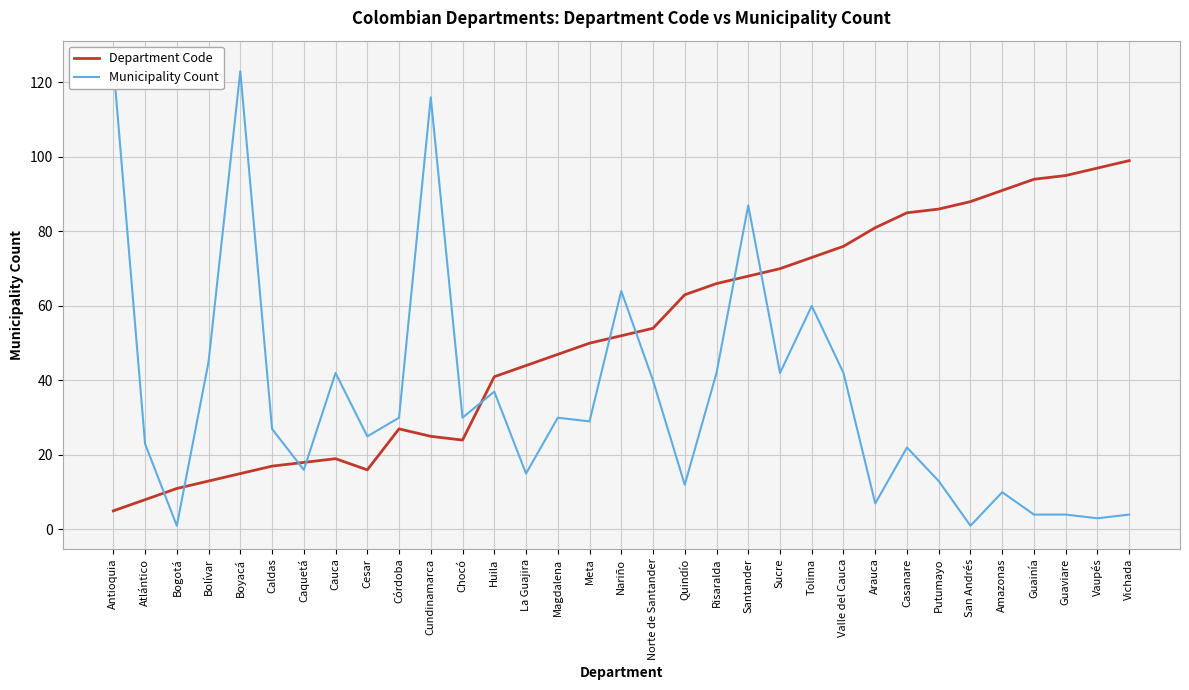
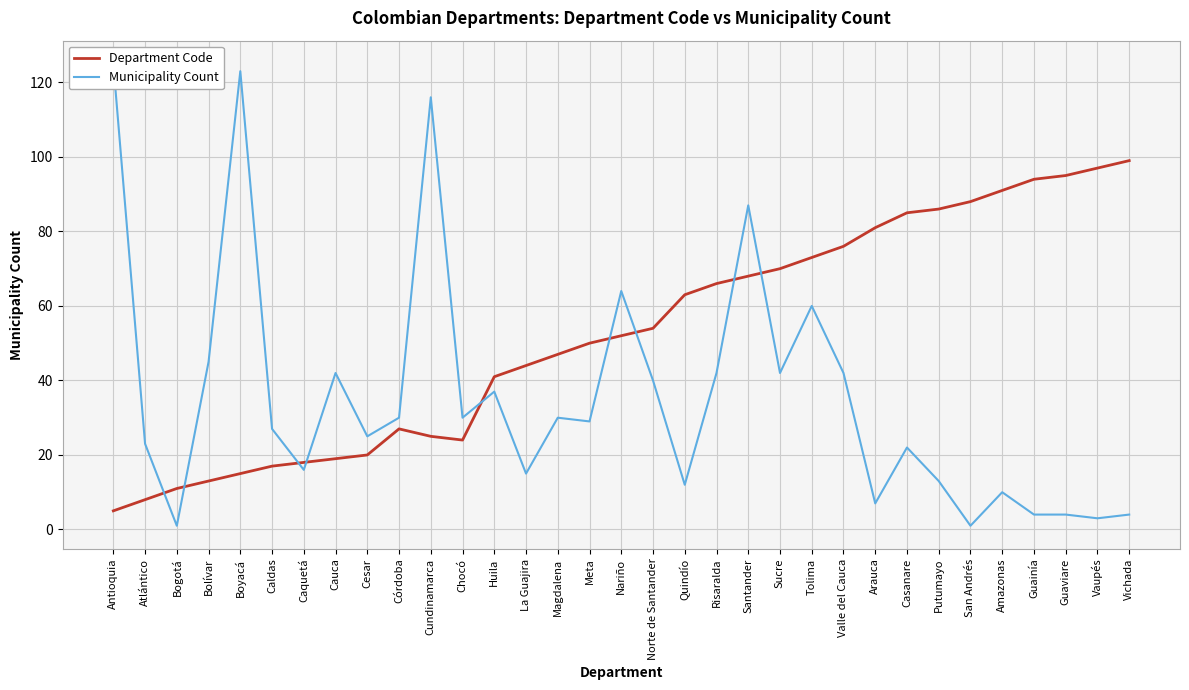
  {
    "Department Code": {
      "Antioquia": 5,
      "Atlántico": 8,
      "Bogotá": 11,
      "Bolívar": 13,
      "Boyacá": 15,
      "Caldas": 17,
      "Caquetá": 18,
      "Cauca": 19,
-     "Cesar": 16,
+     "Cesar": 20,
      "Córdoba": 27,
      "Cundinamarca": 25,
      "Chocó": 24,
      "Huila": 41,
      "La Guajira": 44,
      "Magdalena": 47,
      "Meta": 50,
      "Nariño": 52,
      "Norte de Santander": 54,
      "Quindío": 63,
      "Risaralda": 66,
      "Santander": 68,
      "Sucre": 70,
      "Tolima": 73,
      "Valle del Cauca": 76,
      "Arauca": 81,
      "Casanare": 85,
      "Putumayo": 86,
      "San Andrés": 88,
      "Amazonas": 91,
      "Guainía": 94,
      "Guaviare": 95,
      "Vaupés": 97,
      "Vichada": 99
    },
    "Municipality Count": {
      "Atlántico": 23,
      "Bogotá": 1,
      "Bolívar": 45,
      "Boyacá": 123,
      "Caldas": 27,
      "Caquetá": 16,
      "Cauca": 42,
      "Cesar": 25,
      "Córdoba": 30,
      "Cundinamarca": 116,
      "Chocó": 30,
      "Huila": 37,
      "La Guajira": 15,
      "Magdalena": 30,
      "Meta": 29,
      "Nariño": 64,
      "Norte de Santander": 40,
      "Quindío": 12,
      "Risaralda": 42,
      "Santander": 87,
      "Sucre": 42,
      "Tolima": 60,
      "Valle del Cauca": 42,
      "Arauca": 7,
      "Casanare": 22,
      "Putumayo": 13,
      "San Andrés": 1,
      "Amazonas": 10,
      "Guainía": 4,
      "Guaviare": 4,
      "Vaupés": 3,
      "Vichada": 4
    }
  }
